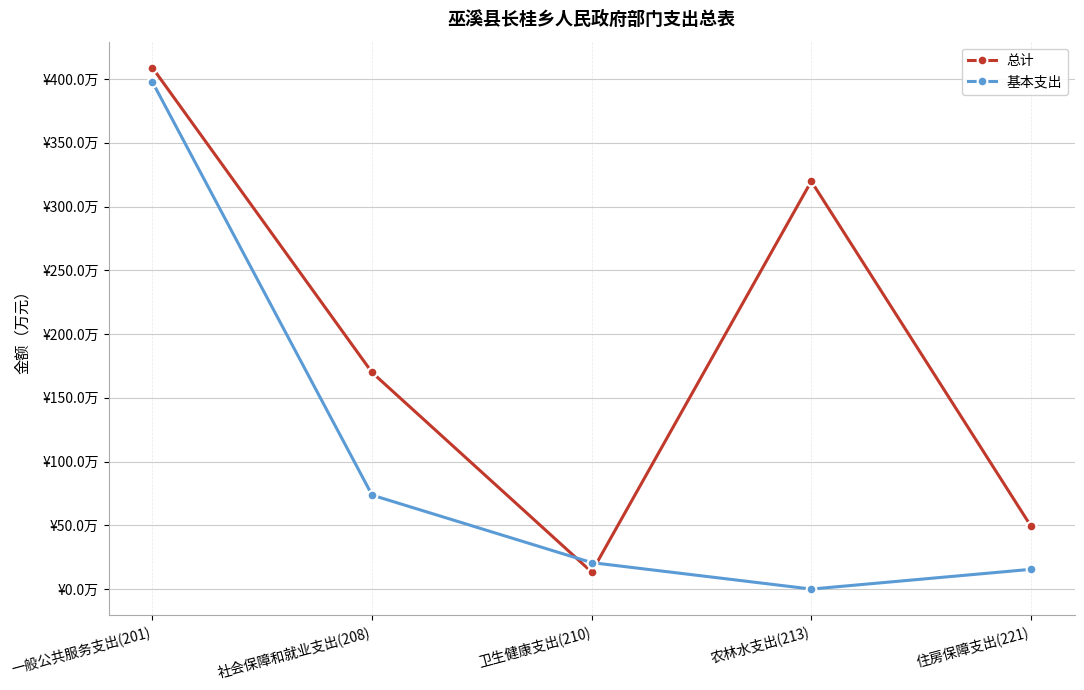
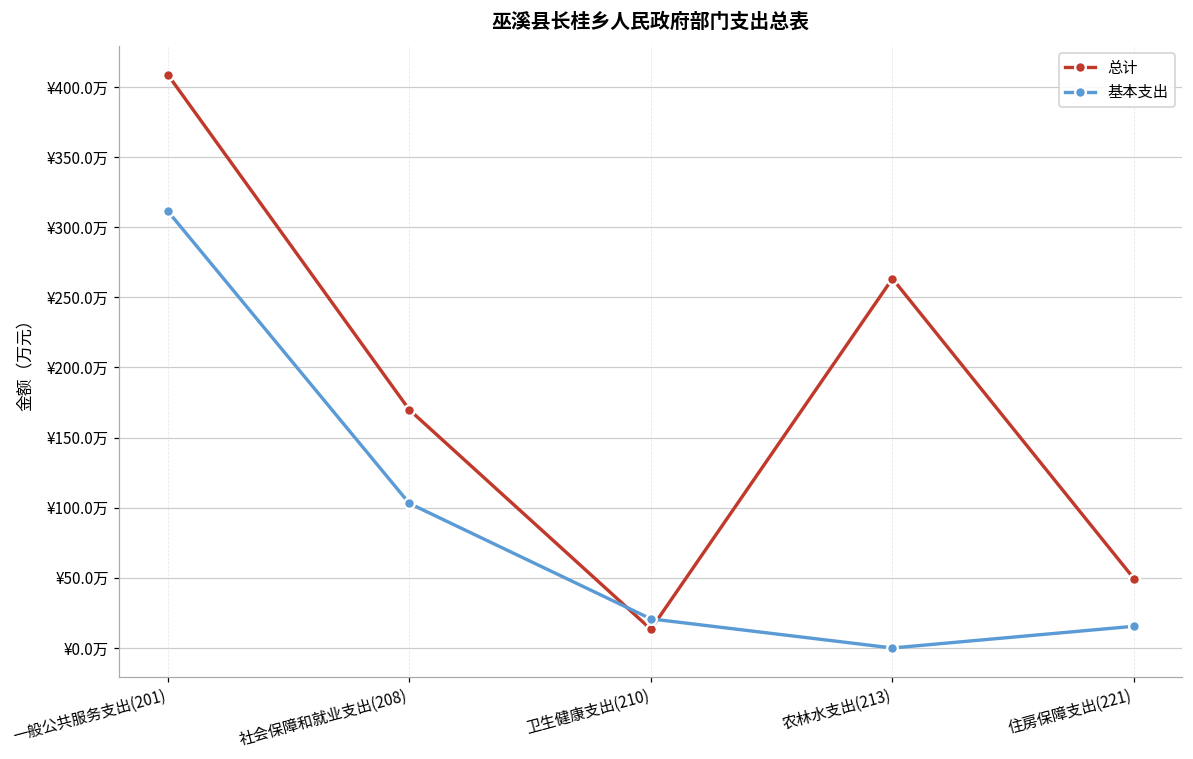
  {
    "总计": {
      "一般公共服务支出(201)": "¥409万",
      "社会保障和就业支出(208)": "¥170万",
      "卫生健康支出(210)": "¥13万",
-     "农林水支出(213)": "¥320万",
+     "农林水支出(213)": "¥263万",
      "住房保障支出(221)": "¥49万"
    },
    "基本支出": {
-     "一般公共服务支出(201)": "¥398万",
-     "社会保障和就业支出(208)": "¥74万",
+     "一般公共服务支出(201)": "¥312万",
+     "社会保障和就业支出(208)": "¥103万",
      "卫生健康支出(210)": "¥21万",
      "农林水支出(213)": "¥0万",
      "住房保障支出(221)": "¥15万"
    }
  }
